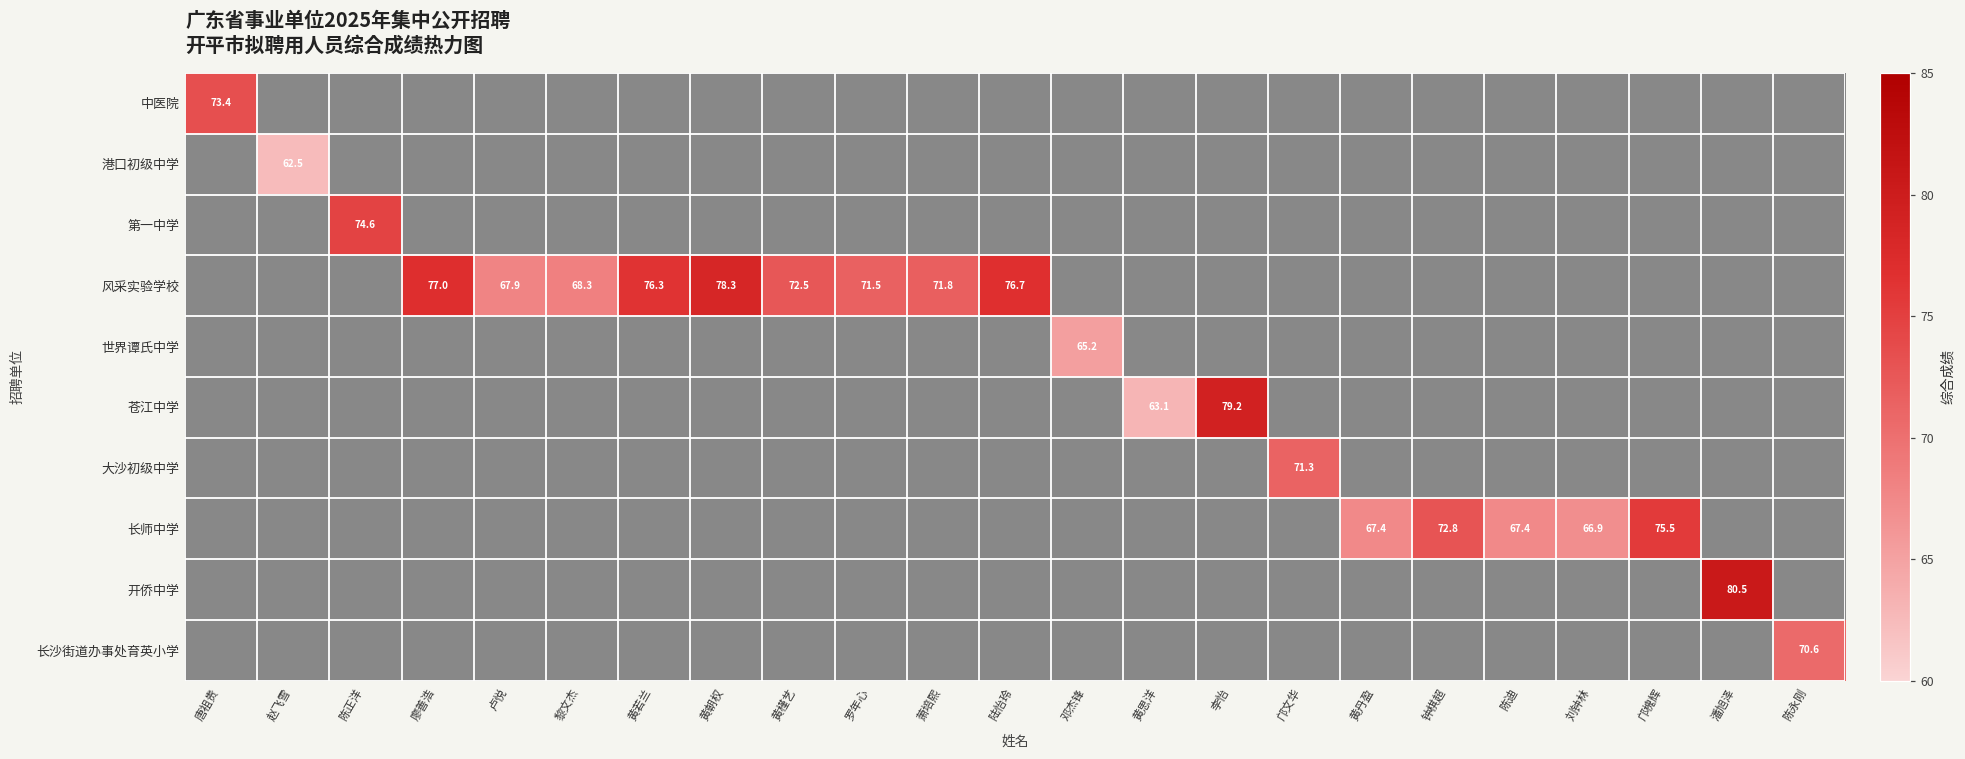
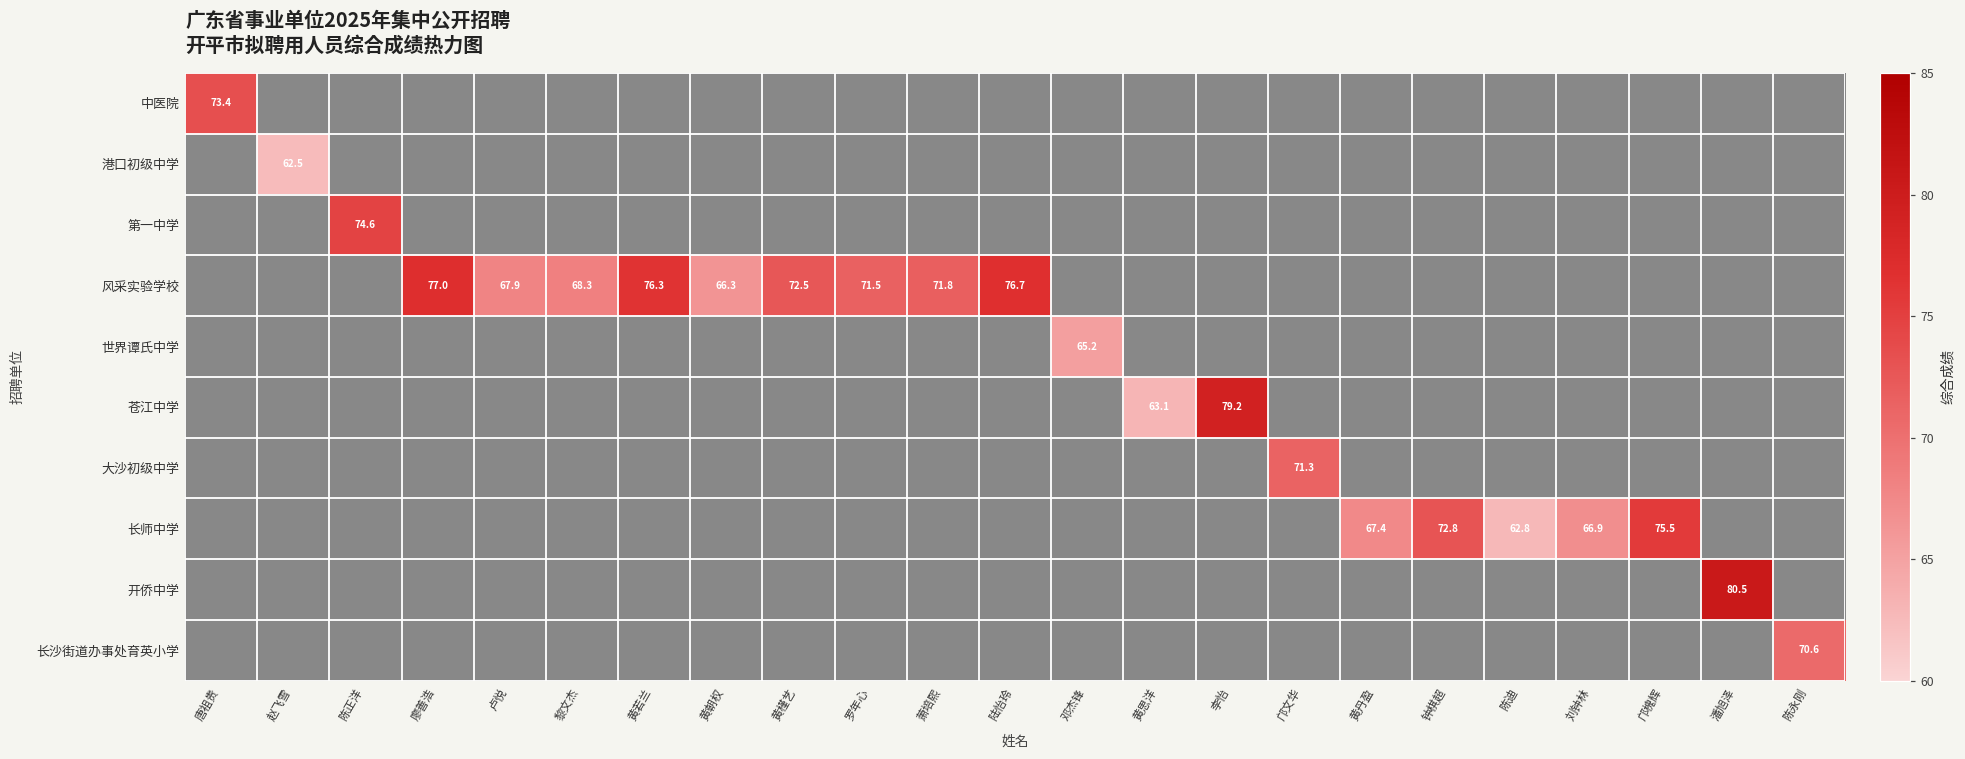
  {
    "中医院": {
      "唐祖贵": 73.4
    },
    "港口初级中学": {
      "赵飞雪": 62.5
    },
    "第一中学": {
      "陈正洋": 74.6
    },
    "风采实验学校": {
      "廖善浩": 77.0,
      "卢悦": 67.9,
      "黎文杰": 68.3,
      "黄若兰": 76.3,
-     "黄朝权": 78.3,
+     "黄朝权": 66.3,
      "黄槿艺": 72.5,
      "罗年心": 71.5,
      "萧培熙": 71.8,
      "陆怡玲": 76.7
    },
    "世界谭氏中学": {
      "邓杰锋": 65.2
    },
    "苍江中学": {
      "黄思洋": 63.1,
      "李怡": 79.2
    },
    "大沙初级中学": {
      "邝文华": 71.3
    },
    "长师中学": {
      "黄丹盈": 67.4,
      "钟棋超": 72.8,
-     "陈迪": 67.4,
+     "陈迪": 62.8,
      "刘钟林": 66.9,
      "邝槐辉": 75.5
    },
    "开侨中学": {
      "潘旭泽": 80.5
    },
    "长沙街道办事处育英小学": {
      "陈永刚": 70.6
    }
  }
